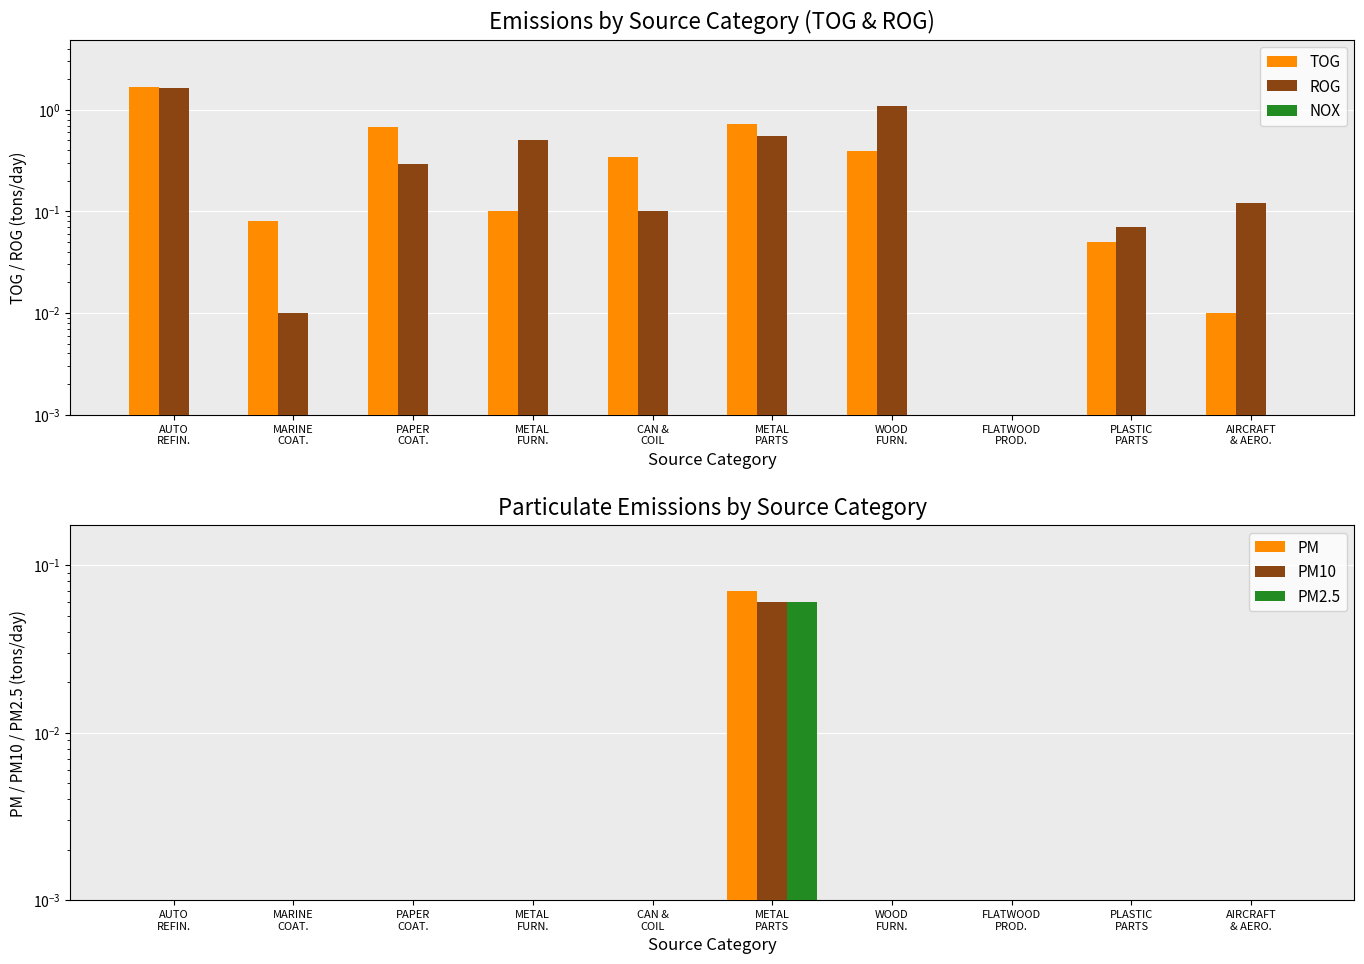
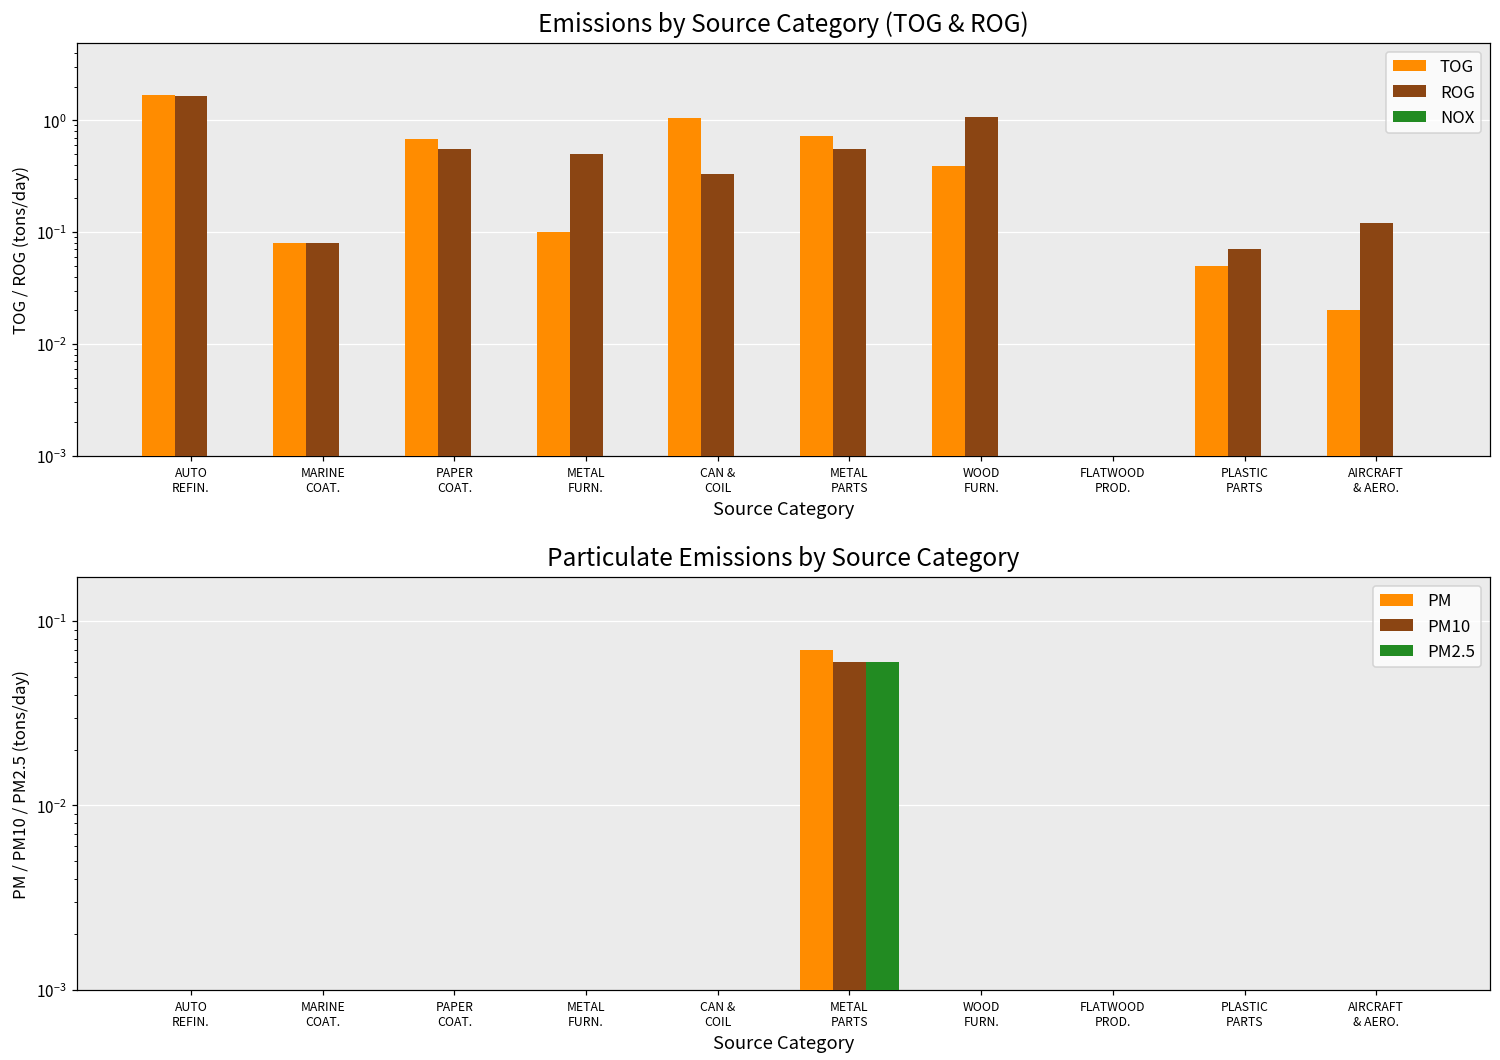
  {
    "Emissions by Source Category (TOG & ROG)": {
      "TOG": {
        "AUTO REFIN.": 1.7,
        "MARINE COAT.": 0.08,
        "PAPER COAT.": 0.7,
        "METAL FURN.": 0.10,
-       "CAN & COIL": 0.34,
+       "CAN & COIL": 1.0,
        "METAL PARTS": 0.7,
        "WOOD FURN.": 0.39,
        "PLASTIC PARTS": 0.05,
-       "AIRCRAFT & AERO.": 0.010
+       "AIRCRAFT & AERO.": 0.020
      },
      "ROG": {
        "AUTO REFIN.": 1.6,
-       "MARINE COAT.": 0.010,
-       "PAPER COAT.": 0.29,
+       "MARINE COAT.": 0.08,
+       "PAPER COAT.": 0.6,
        "METAL FURN.": 0.5,
-       "CAN & COIL": 0.10,
+       "CAN & COIL": 0.33,
        "METAL PARTS": 0.6,
        "WOOD FURN.": 1.1,
        "PLASTIC PARTS": 0.07,
        "AIRCRAFT & AERO.": 0.12
      }
    },
    "Particulate Emissions by Source Category": {
      "PM": {
        "METAL PARTS": 0.070
      },
      "PM10": {
        "METAL PARTS": 0.060
      },
      "PM2.5": {
        "METAL PARTS": 0.060
      }
    }
  }
